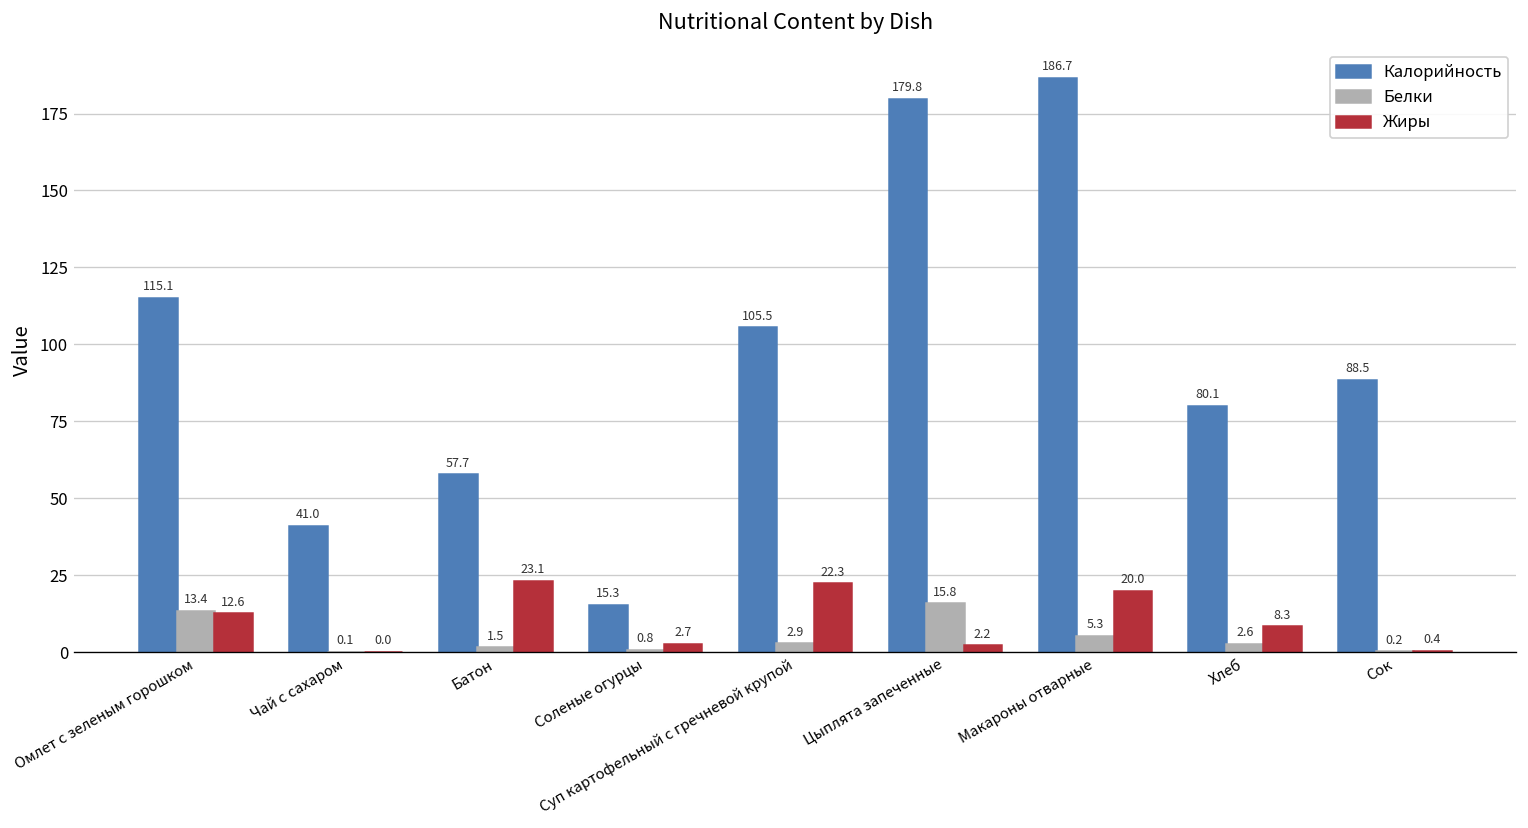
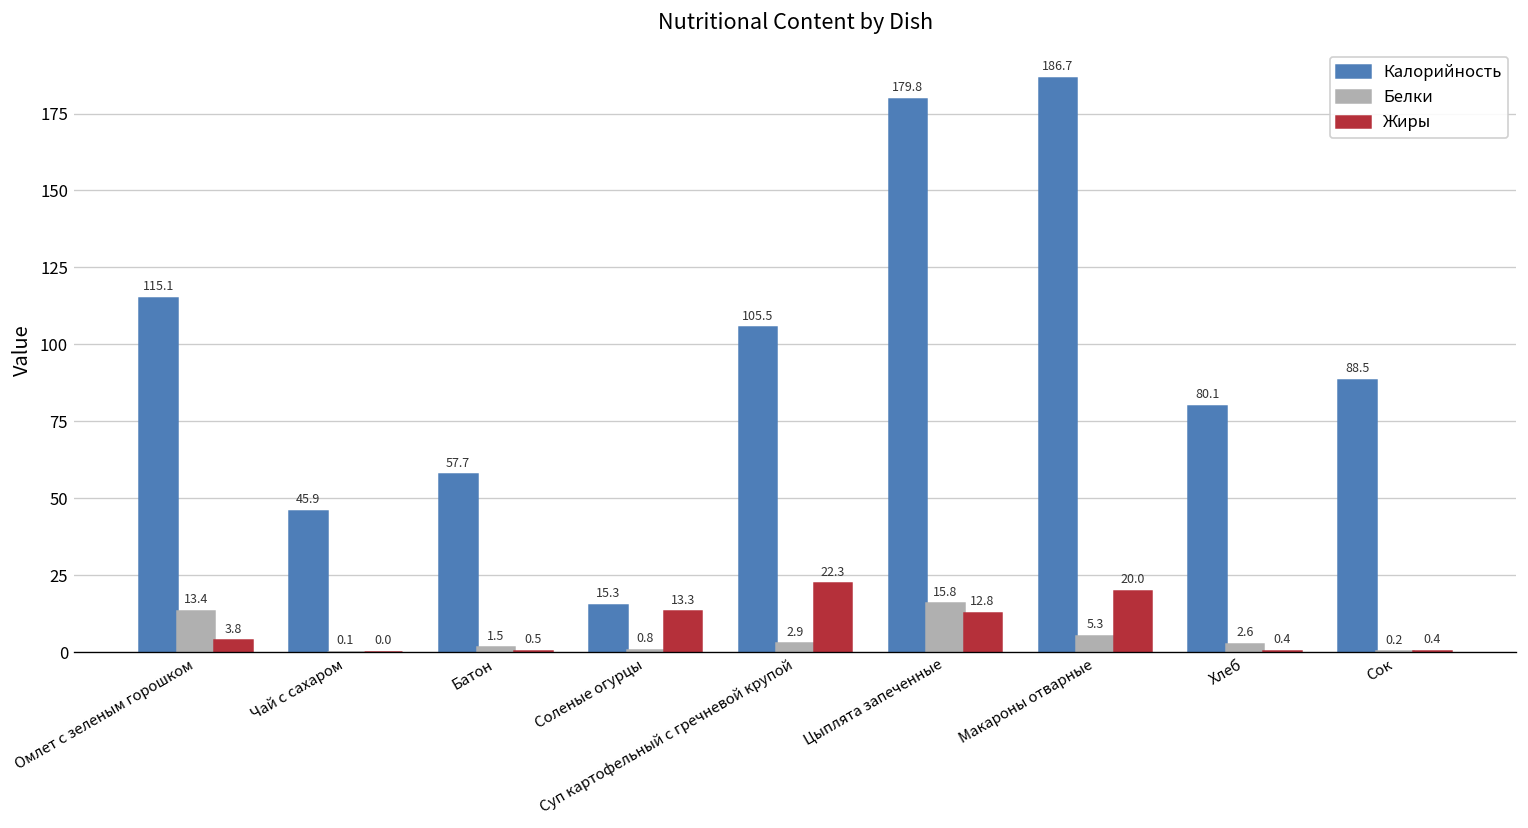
  {
    "Калорийность": {
      "Омлет с зеленым горошком": 115.1,
-     "Чай с сахаром": 41.0,
+     "Чай с сахаром": 45.9,
      "Батон": 57.7,
      "Соленые огурцы": 15.3,
      "Суп картофельный с гречневой крупой": 105.5,
      "Цыплята запеченные": 179.8,
      "Макароны отварные": 186.7,
      "Хлеб": 80.1,
      "Сок": 88.5
    },
    "Белки": {
      "Омлет с зеленым горошком": 13.4,
      "Чай с сахаром": 0.1,
      "Батон": 1.5,
      "Соленые огурцы": 0.8,
      "Суп картофельный с гречневой крупой": 2.9,
      "Цыплята запеченные": 15.8,
      "Макароны отварные": 5.3,
      "Хлеб": 2.6,
      "Сок": 0.2
    },
    "Жиры": {
-     "Омлет с зеленым горошком": 12.6,
+     "Омлет с зеленым горошком": 3.8,
      "Чай с сахаром": 0.0,
-     "Батон": 23.1,
-     "Соленые огурцы": 2.7,
+     "Батон": 0.5,
+     "Соленые огурцы": 13.3,
      "Суп картофельный с гречневой крупой": 22.3,
-     "Цыплята запеченные": 2.2,
+     "Цыплята запеченные": 12.8,
      "Макароны отварные": 20.0,
-     "Хлеб": 8.3,
+     "Хлеб": 0.4,
      "Сок": 0.4
    }
  }
